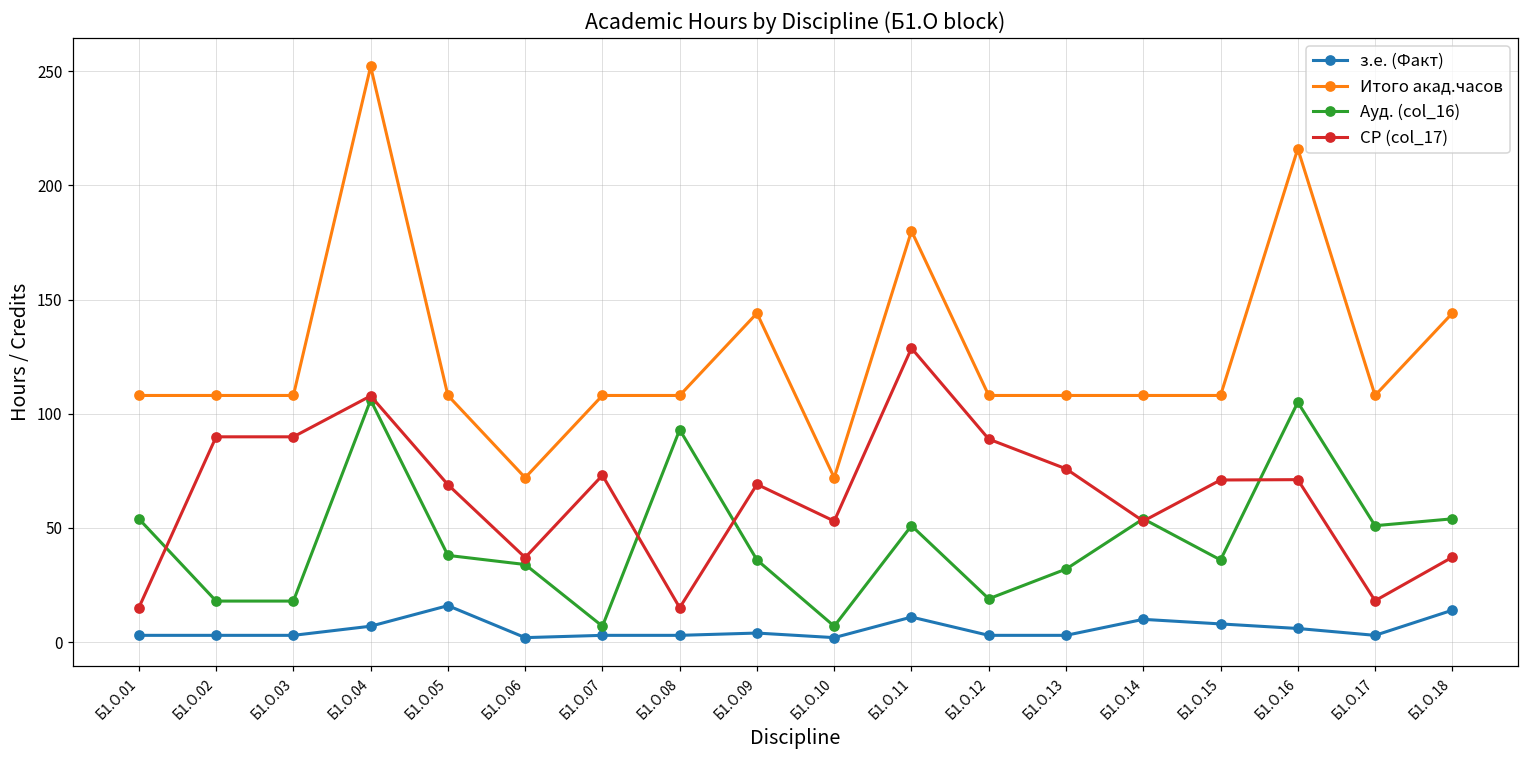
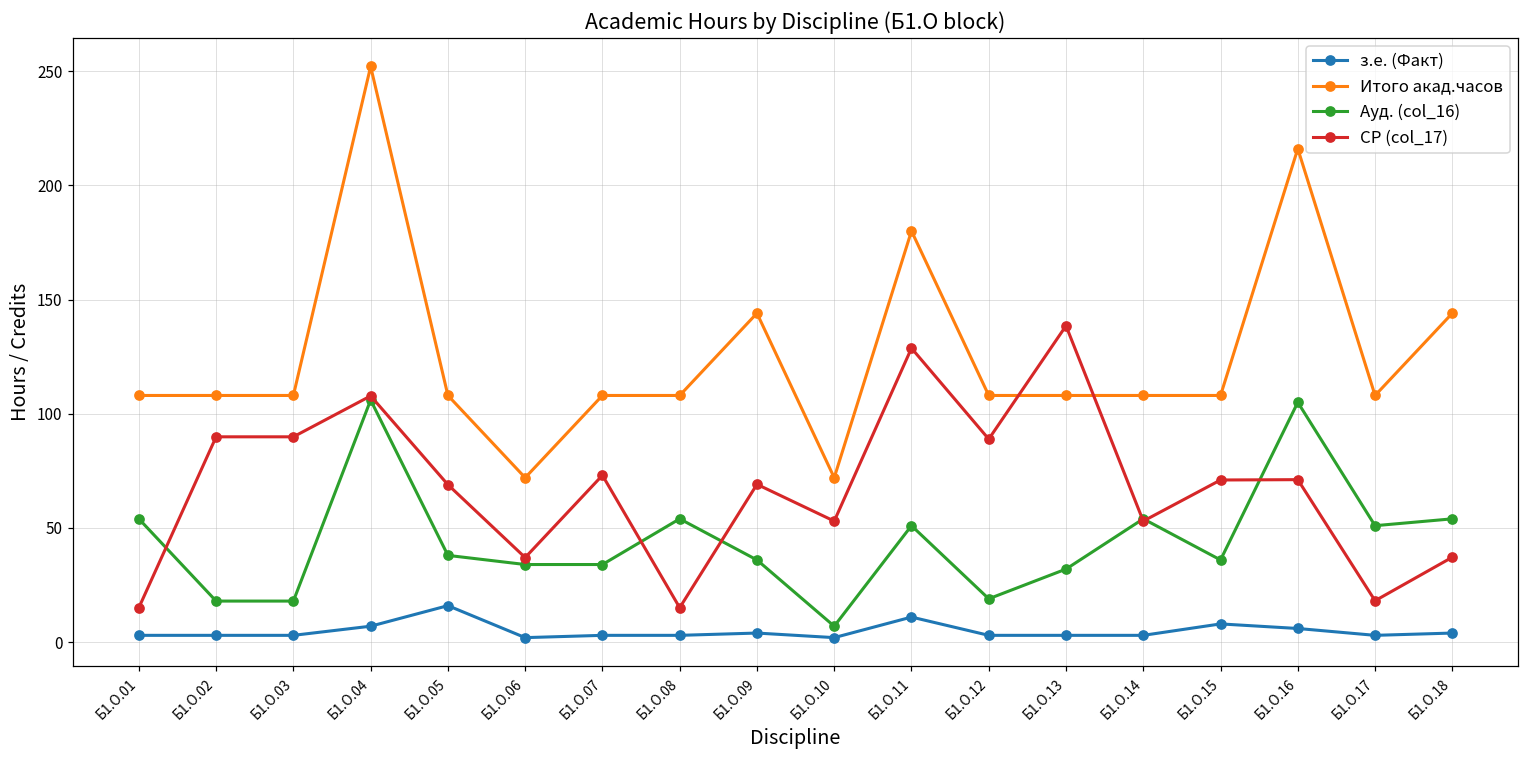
  {
    "з.е. (Факт)": {
      "Б1.О.01": 3,
      "Б1.О.02": 3,
      "Б1.О.03": 3,
      "Б1.О.04": 7,
      "Б1.О.05": 16,
      "Б1.О.06": 2,
      "Б1.О.07": 3,
      "Б1.О.08": 3,
      "Б1.О.09": 4,
      "Б1.О.10": 2,
      "Б1.О.11": 11,
      "Б1.О.12": 3,
      "Б1.О.13": 3,
-     "Б1.О.14": 10,
+     "Б1.О.14": 3,
      "Б1.О.15": 8,
      "Б1.О.16": 6,
      "Б1.О.17": 3,
-     "Б1.О.18": 14
+     "Б1.О.18": 4
    },
    "Итого акад.часов": {
      "Б1.О.01": 108,
      "Б1.О.02": 108,
      "Б1.О.03": 108,
      "Б1.О.04": 252,
      "Б1.О.05": 108,
      "Б1.О.06": 72,
      "Б1.О.07": 108,
      "Б1.О.08": 108,
      "Б1.О.09": 144,
      "Б1.О.10": 72,
      "Б1.О.11": 180,
      "Б1.О.12": 108,
      "Б1.О.13": 108,
      "Б1.О.14": 108,
      "Б1.О.15": 108,
      "Б1.О.16": 216,
      "Б1.О.17": 108,
      "Б1.О.18": 144
    },
    "Ауд. (col_16)": {
      "Б1.О.01": 54,
      "Б1.О.02": 18,
      "Б1.О.03": 18,
      "Б1.О.04": 106,
      "Б1.О.05": 38,
      "Б1.О.06": 34,
-     "Б1.О.07": 7,
-     "Б1.О.08": 93,
+     "Б1.О.07": 34,
+     "Б1.О.08": 54,
      "Б1.О.09": 36,
      "Б1.О.10": 7,
      "Б1.О.11": 51,
      "Б1.О.12": 19,
      "Б1.О.13": 32,
      "Б1.О.15": 36,
      "Б1.О.16": 105,
      "Б1.О.17": 51,
      "Б1.О.18": 54
    },
    "СР (col_17)": {
      "Б1.О.01": 15,
      "Б1.О.02": 90,
      "Б1.О.03": 90,
      "Б1.О.04": 108,
      "Б1.О.05": 69,
      "Б1.О.06": 37,
      "Б1.О.07": 73,
      "Б1.О.08": 15,
      "Б1.О.09": 69,
      "Б1.О.10": 53,
      "Б1.О.11": 129,
      "Б1.О.12": 89,
-     "Б1.О.13": 76,
+     "Б1.О.13": 139,
      "Б1.О.15": 71,
      "Б1.О.16": 71,
      "Б1.О.17": 18,
      "Б1.О.18": 37
    }
  }
